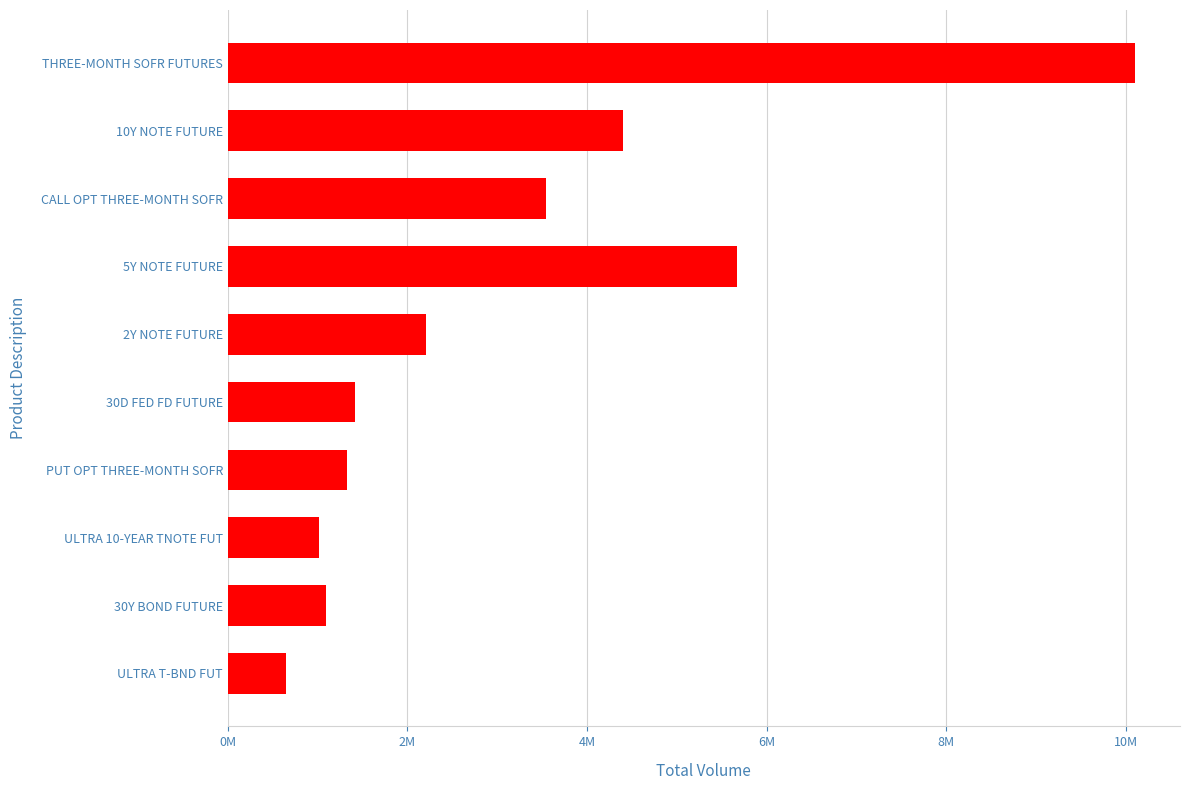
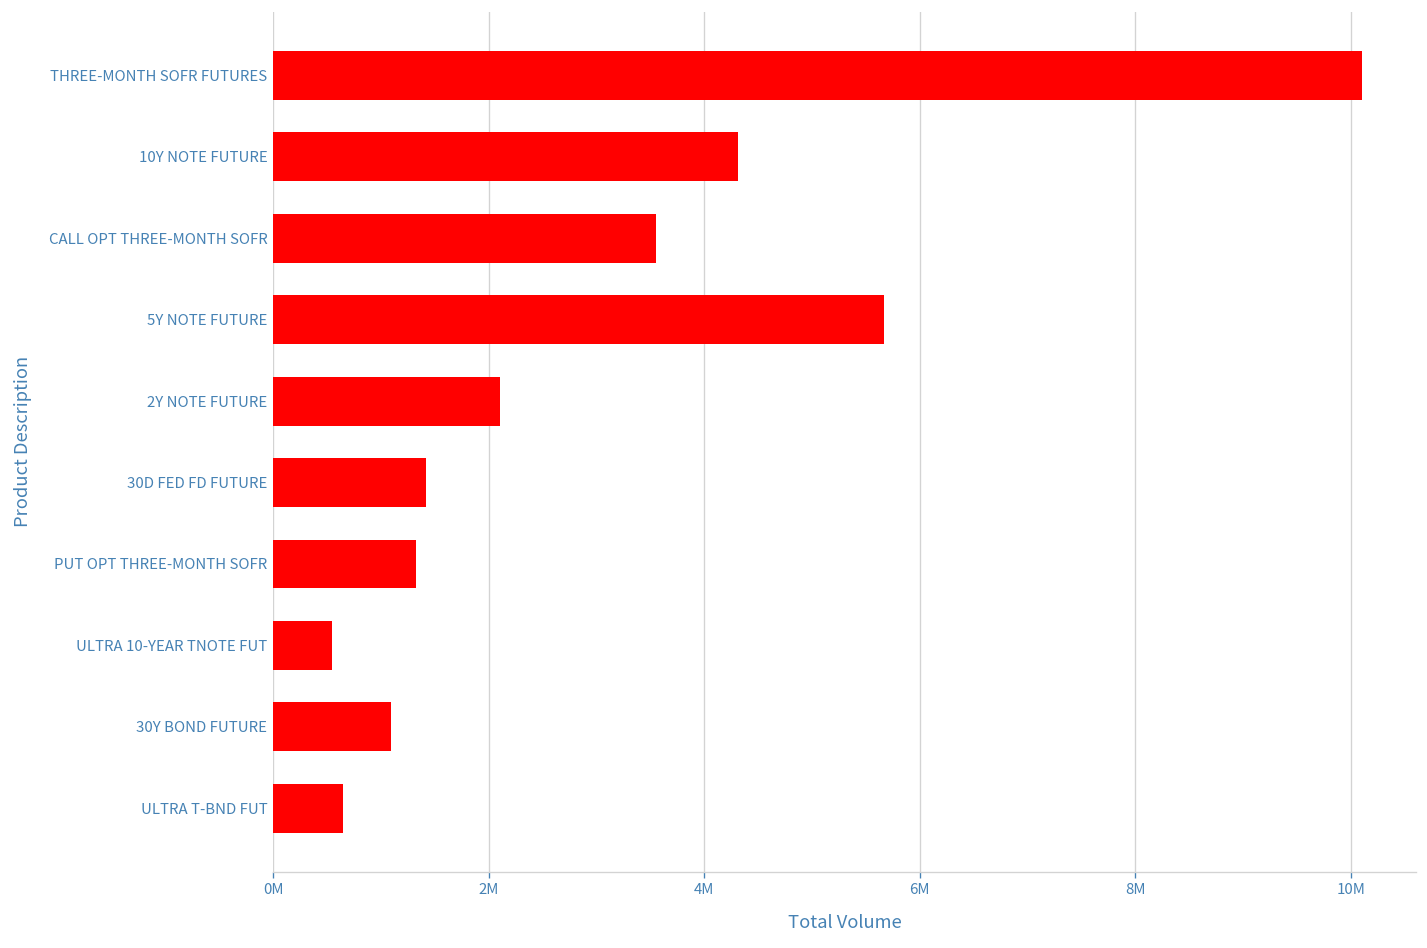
  {
    "THREE-MONTH SOFR FUTURES": 10100000,
-   "10Y NOTE FUTURE": 4400000,
+   "10Y NOTE FUTURE": 4300000,
    "CALL OPT THREE-MONTH SOFR": 3500000,
    "5Y NOTE FUTURE": 5700000,
-   "2Y NOTE FUTURE": 2200000,
+   "2Y NOTE FUTURE": 2100000,
    "30D FED FD FUTURE": 1400000,
    "PUT OPT THREE-MONTH SOFR": 1300000,
-   "ULTRA 10-YEAR TNOTE FUT": 1000000,
+   "ULTRA 10-YEAR TNOTE FUT": 500000,
    "30Y BOND FUTURE": 1100000,
    "ULTRA T-BND FUT": 600000
  }
